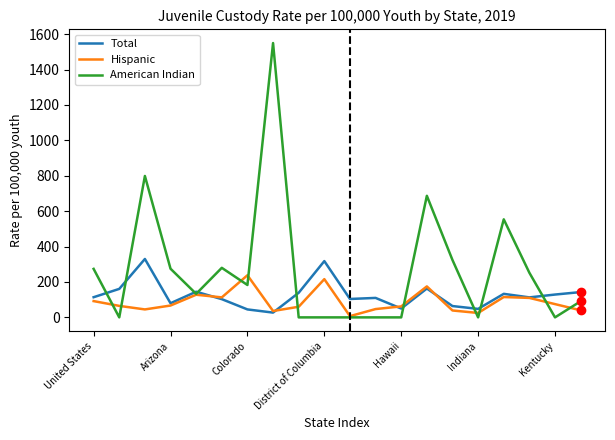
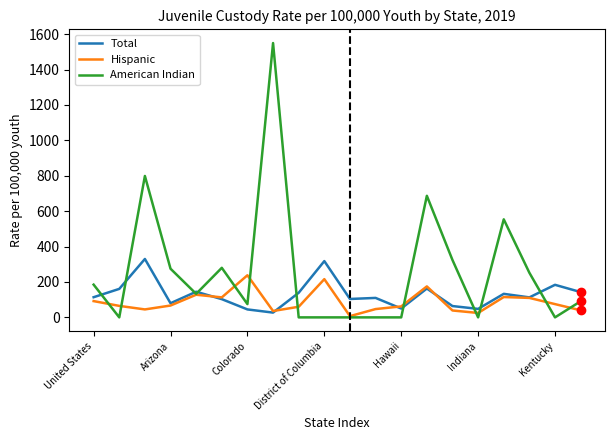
  {
    "Total": {
      "United States": 110,
      "Colorado": 50,
      "District of Columbia": 320,
      "Indiana": 50,
-     "Kentucky": 130
+     "Kentucky": 180
    },
    "Hispanic": {
      "United States": 90,
      "Colorado": 240,
      "District of Columbia": 220,
      "Indiana": 30,
      "Kentucky": 80
    },
    "American Indian": {
-     "United States": 270,
+     "United States": 190,
      "Arizona": 280,
-     "Colorado": 180,
+     "Colorado": 80,
      "District of Columbia": 0,
      "Hawaii": 0,
      "Indiana": 0,
      "Kentucky": 0
    }
  }
